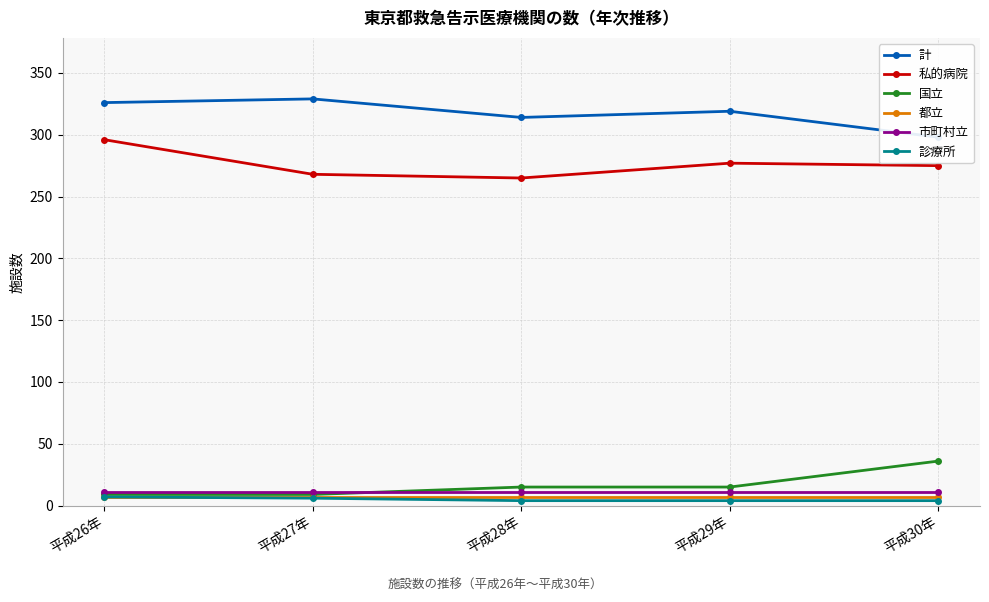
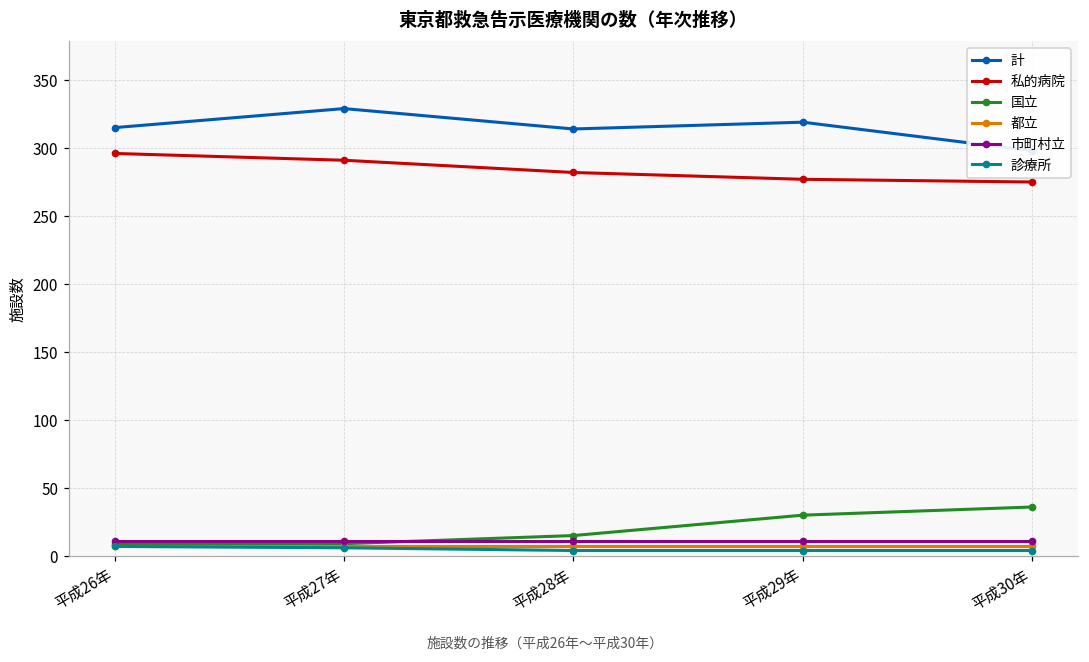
  {
    "計": {
-     "平成26年": 326,
+     "平成26年": 315,
      "平成27年": 329,
      "平成28年": 314,
      "平成29年": 319
    },
    "私的病院": {
      "平成26年": 296,
-     "平成27年": 268,
-     "平成28年": 265,
+     "平成27年": 291,
+     "平成28年": 282,
      "平成29年": 277,
      "平成30年": 275
    },
    "国立": {
      "平成28年": 15,
-     "平成29年": 15,
+     "平成29年": 30,
      "平成30年": 36
    },
    "都立": {
      "平成28年": 7,
      "平成29年": 7,
      "平成30年": 7
    },
    "市町村立": {
      "平成28年": 11,
      "平成29年": 11,
      "平成30年": 11
    },
    "診療所": {
      "平成28年": 4,
      "平成29年": 4,
      "平成30年": 4
    }
  }
